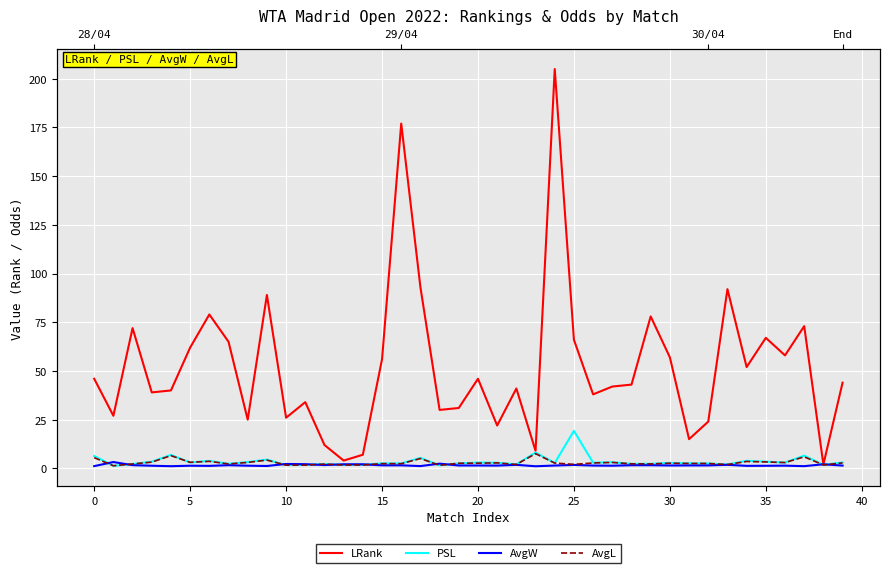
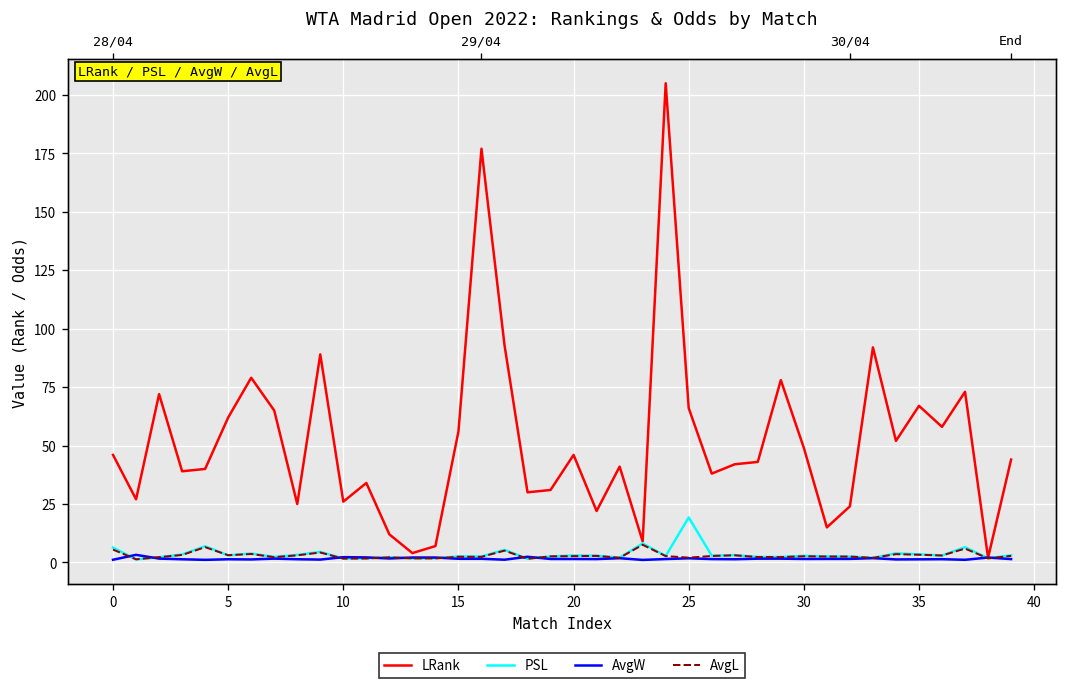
  {
    "LRank": {
      "0": 46,
      "5": 62,
      "10": 26,
      "15": 56,
      "29/04": 177,
      "20": 46,
      "25": 66,
-     "30": 57,
+     "30": 49,
      "30/04": 24,
      "35": 67,
      "End": 44
    },
    "PSL": {
      "25": 19
    },
    "AvgW": {
      "0": 1,
      "5": 1,
      "35": 1,
      "End": 1
    }
  }
